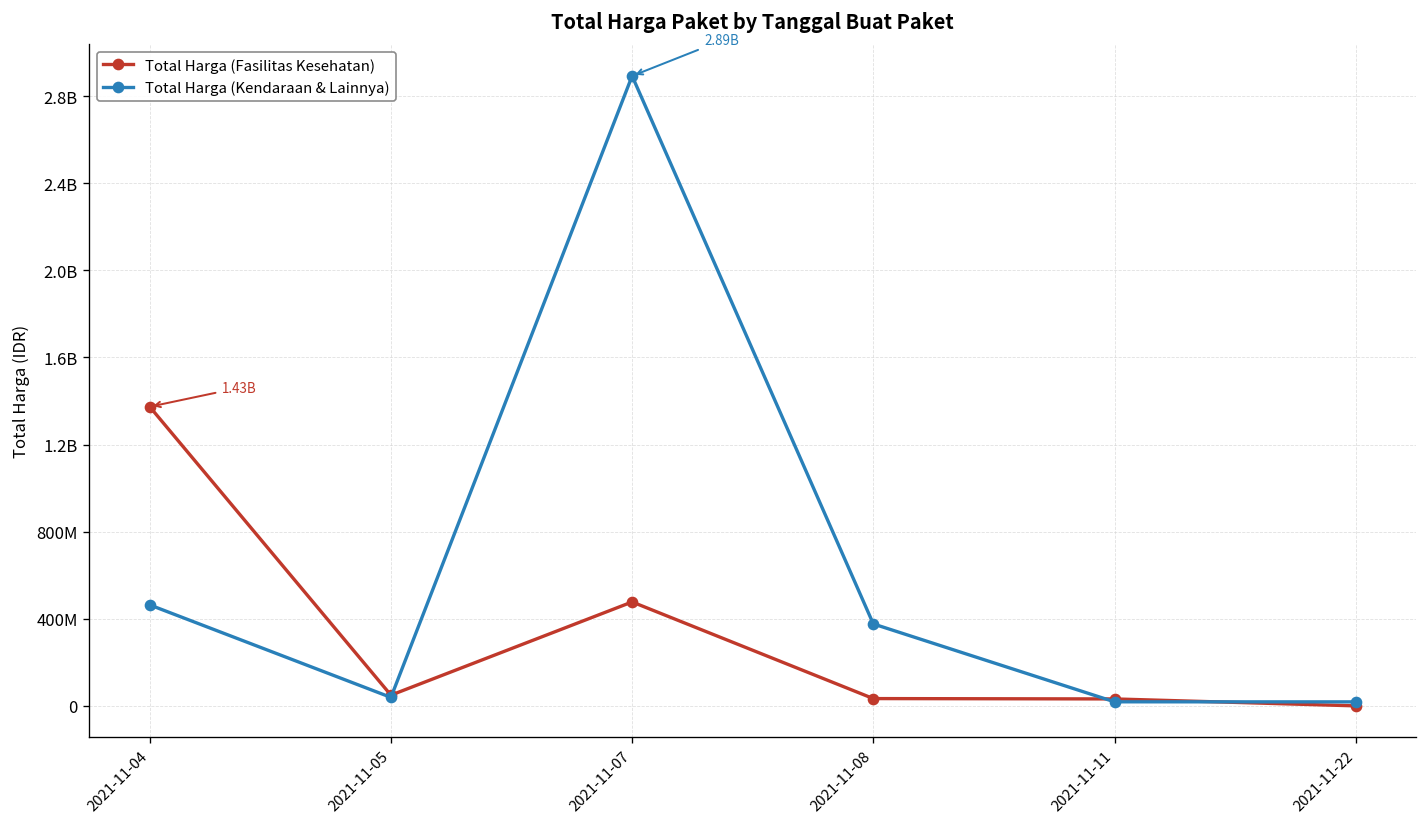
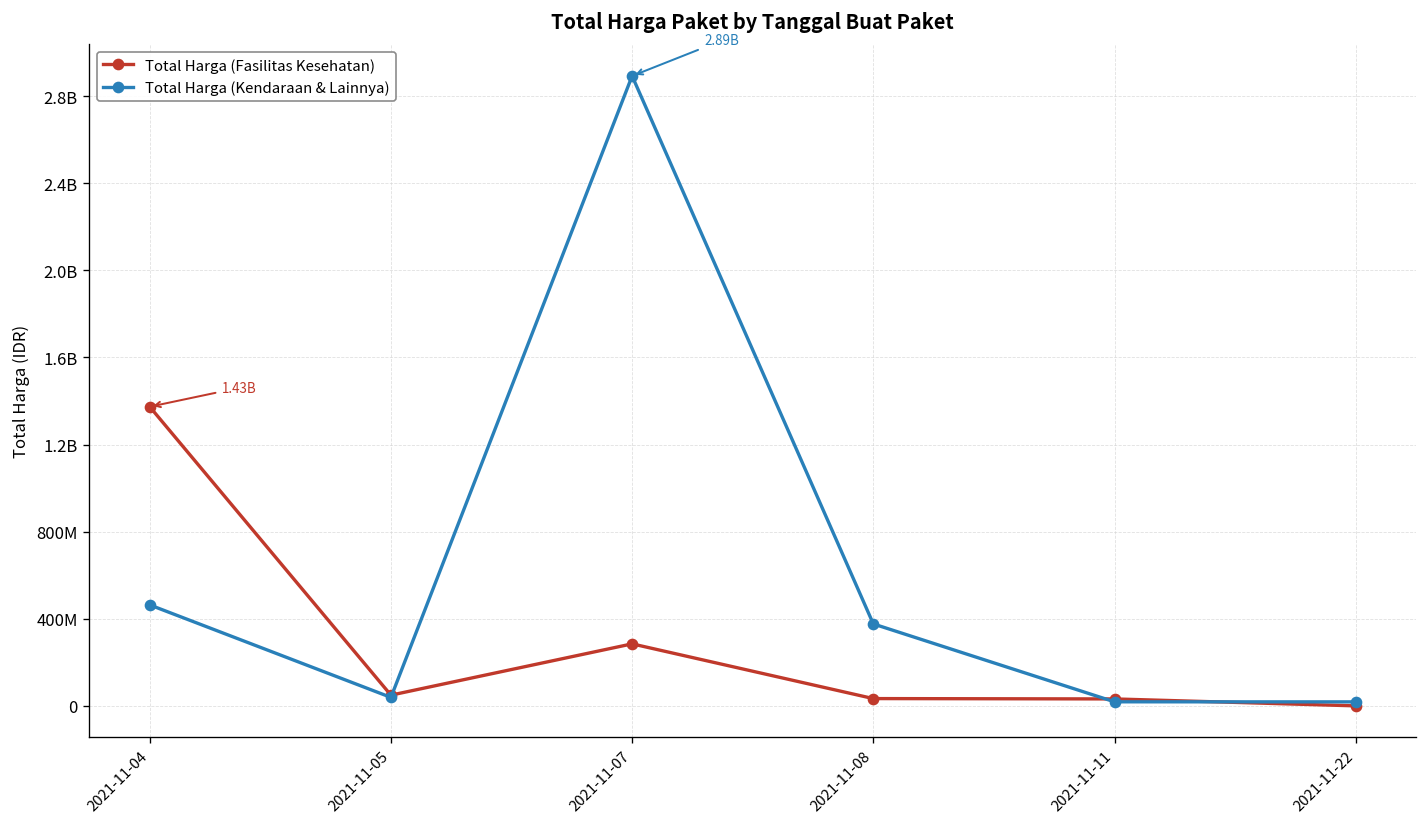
  {
    "Total Harga (Fasilitas Kesehatan)": {
-     "2021-11-07": "480000000",
+     "2021-11-07": "290000000",
      "2021-11-08": "30000000",
      "2021-11-22": "0"
    },
    "Total Harga (Kendaraan & Lainnya)": {
      "2021-11-07": "2.89B"
    }
  }
